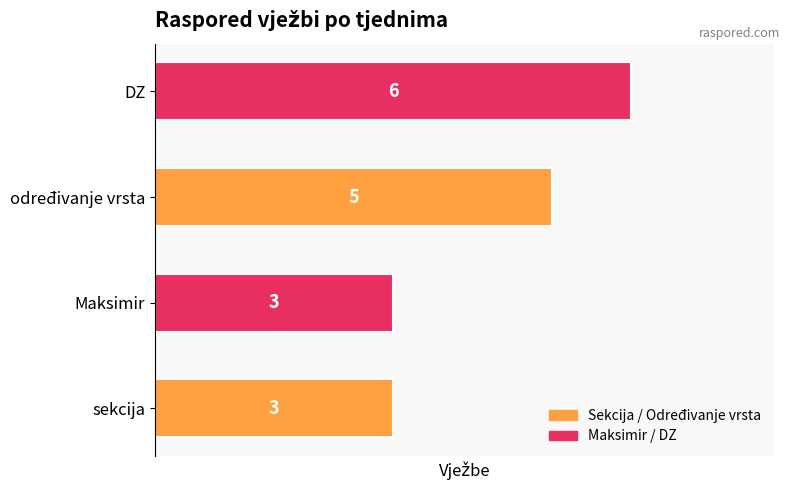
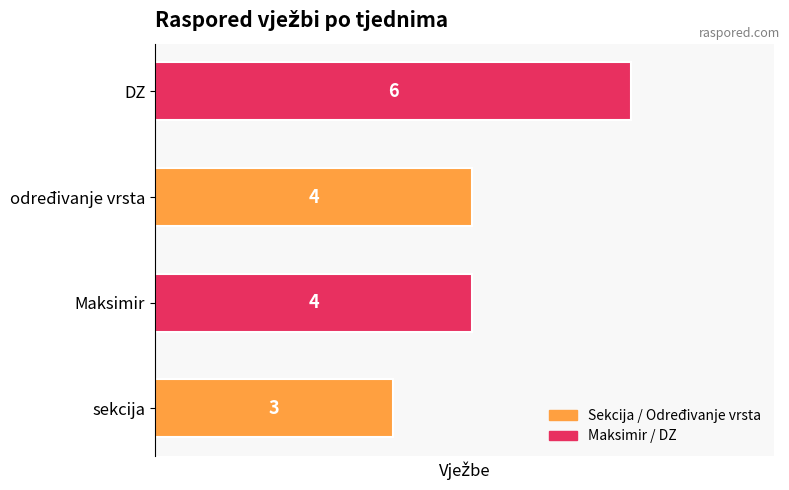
  {
    "DZ": 6,
-   "određivanje vrsta": 5,
-   "Maksimir": 3,
+   "određivanje vrsta": 4,
+   "Maksimir": 4,
    "sekcija": 3
  }
